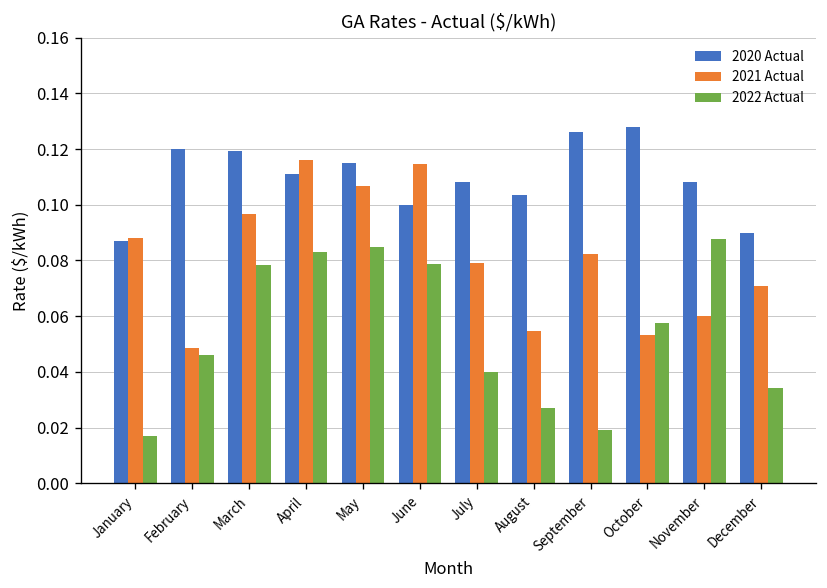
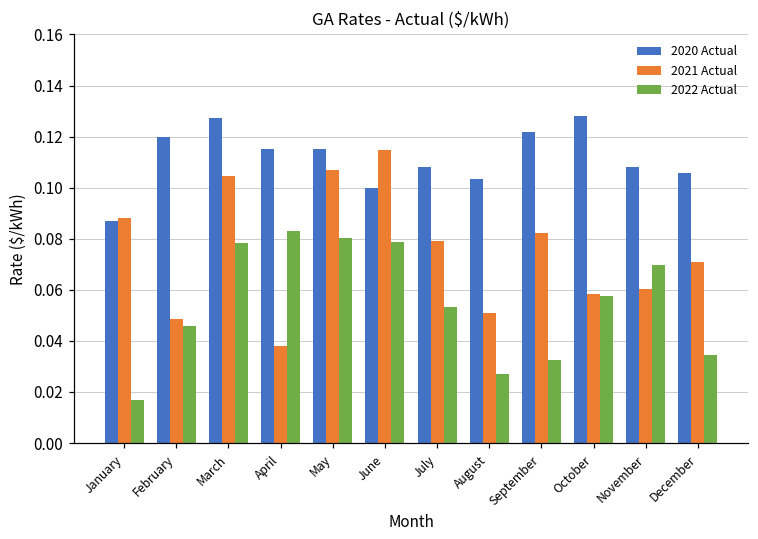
  {
    "2020 Actual": {
      "January": 0.087,
      "February": 0.120,
-     "March": 0.119,
-     "April": 0.111,
+     "March": 0.127,
+     "April": 0.115,
      "May": 0.115,
      "June": 0.100,
      "July": 0.108,
      "August": 0.103,
-     "September": 0.126,
+     "September": 0.122,
      "October": 0.128,
      "November": 0.108,
-     "December": 0.090
+     "December": 0.106
    },
    "2021 Actual": {
      "January": 0.088,
      "February": 0.049,
-     "March": 0.097,
-     "April": 0.116,
+     "March": 0.105,
+     "April": 0.038,
      "May": 0.107,
      "June": 0.115,
      "July": 0.079,
-     "August": 0.055,
+     "August": 0.051,
      "September": 0.082,
-     "October": 0.053,
+     "October": 0.058,
      "November": 0.060,
      "December": 0.071
    },
    "2022 Actual": {
      "January": 0.017,
      "February": 0.046,
      "March": 0.079,
      "April": 0.083,
-     "May": 0.085,
+     "May": 0.080,
      "June": 0.079,
-     "July": 0.040,
+     "July": 0.053,
      "August": 0.027,
-     "September": 0.019,
+     "September": 0.032,
      "October": 0.058,
-     "November": 0.088,
+     "November": 0.070,
      "December": 0.034
    }
  }
